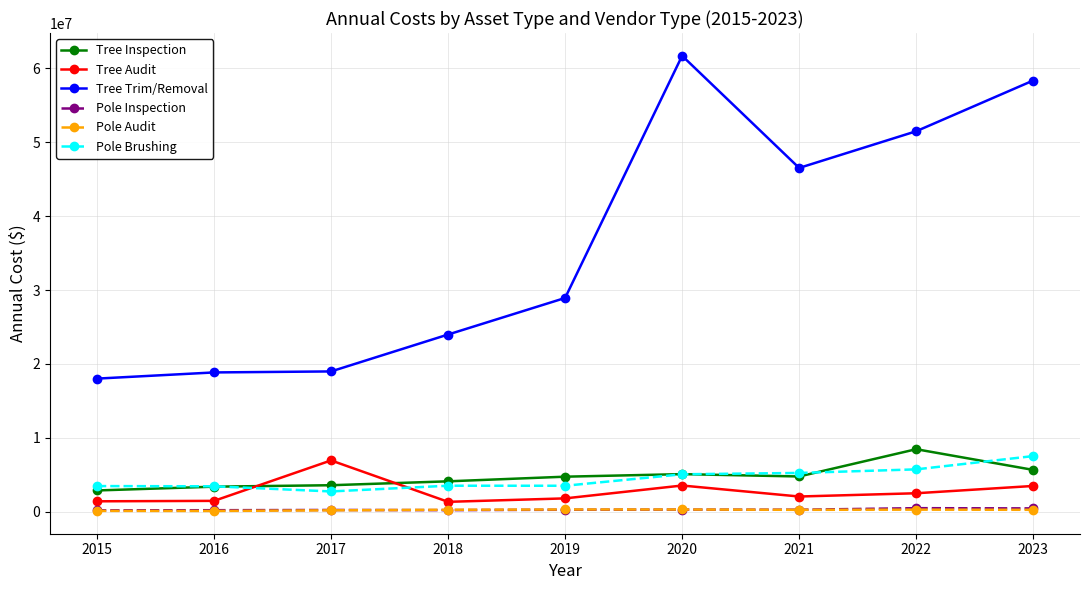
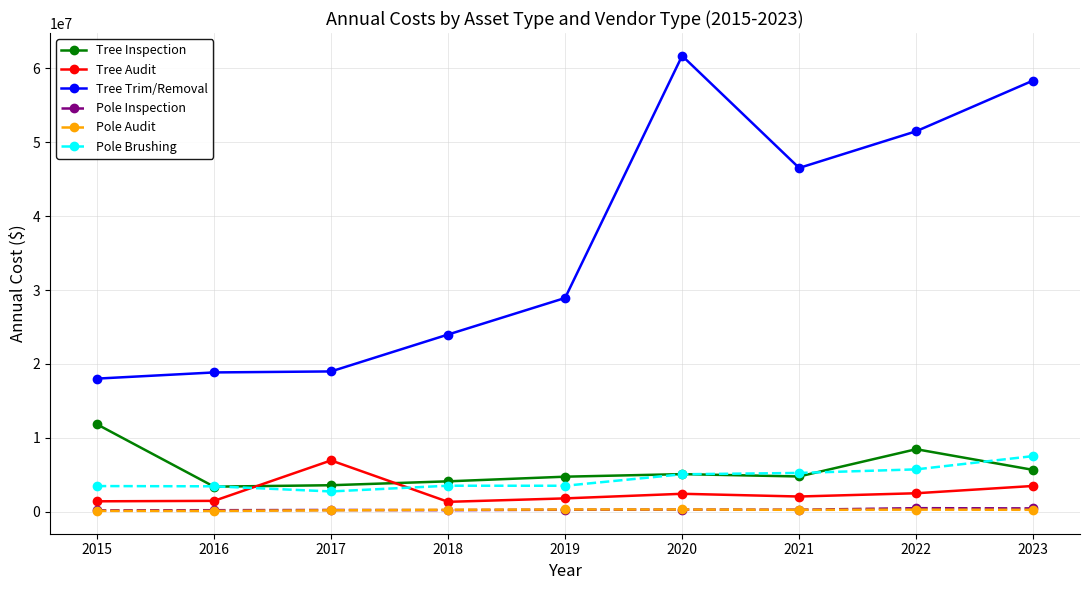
  {
    "Tree Inspection": {
-     "2015": 3000000,
+     "2015": 12000000,
      "2017": 4000000,
      "2018": 4000000,
      "2019": 5000000,
      "2021": 5000000,
      "2022": 8000000,
      "2023": 6000000
    },
    "Tree Audit": {
      "2015": 1000000,
      "2016": 1000000,
      "2017": 7000000,
      "2018": 1000000,
      "2019": 2000000,
-     "2020": 4000000,
+     "2020": 2000000,
      "2021": 2000000,
      "2022": 3000000,
      "2023": 3000000
    },
    "Tree Trim/Removal": {
      "2015": 18000000,
      "2016": 19000000,
      "2017": 19000000,
      "2018": 24000000,
      "2019": 29000000,
      "2020": 62000000,
      "2021": 47000000,
      "2022": 51000000,
      "2023": 58000000
    },
    "Pole Brushing": {
      "2015": 3000000,
      "2017": 3000000,
      "2018": 4000000,
      "2019": 4000000,
      "2021": 5000000,
      "2022": 6000000,
      "2023": 8000000
    }
  }
